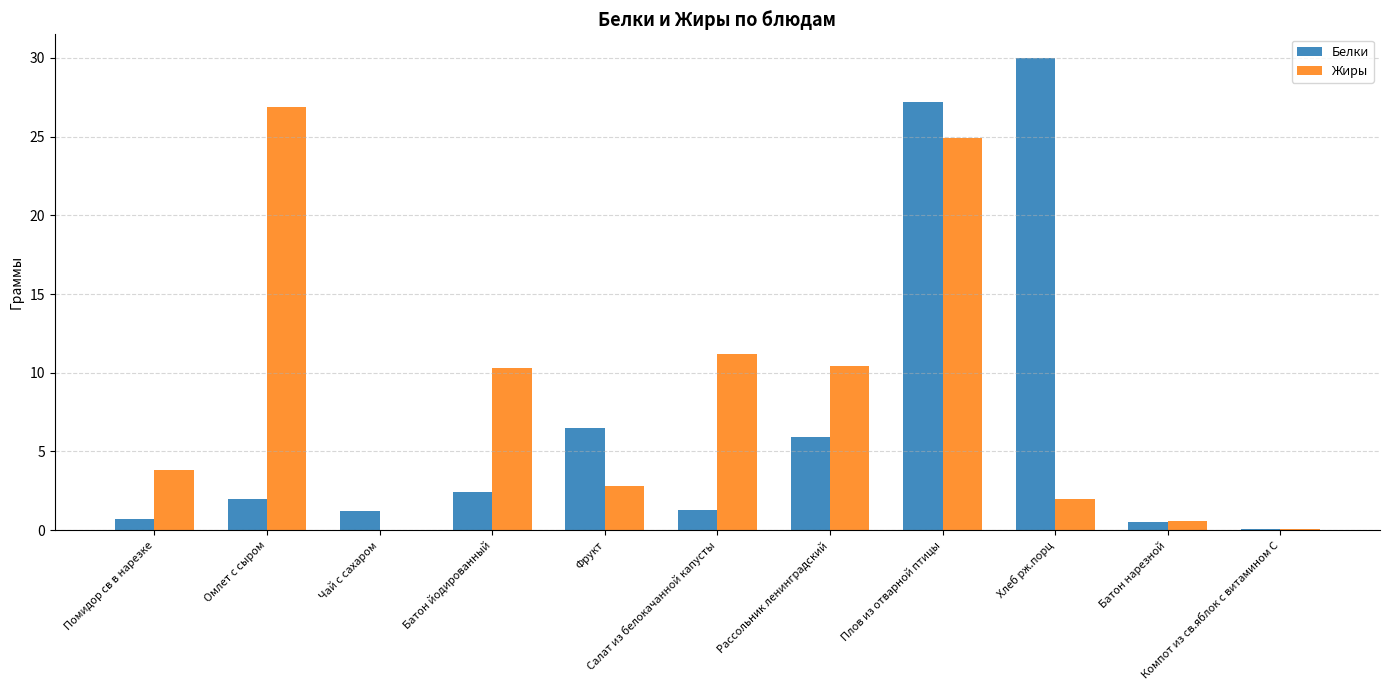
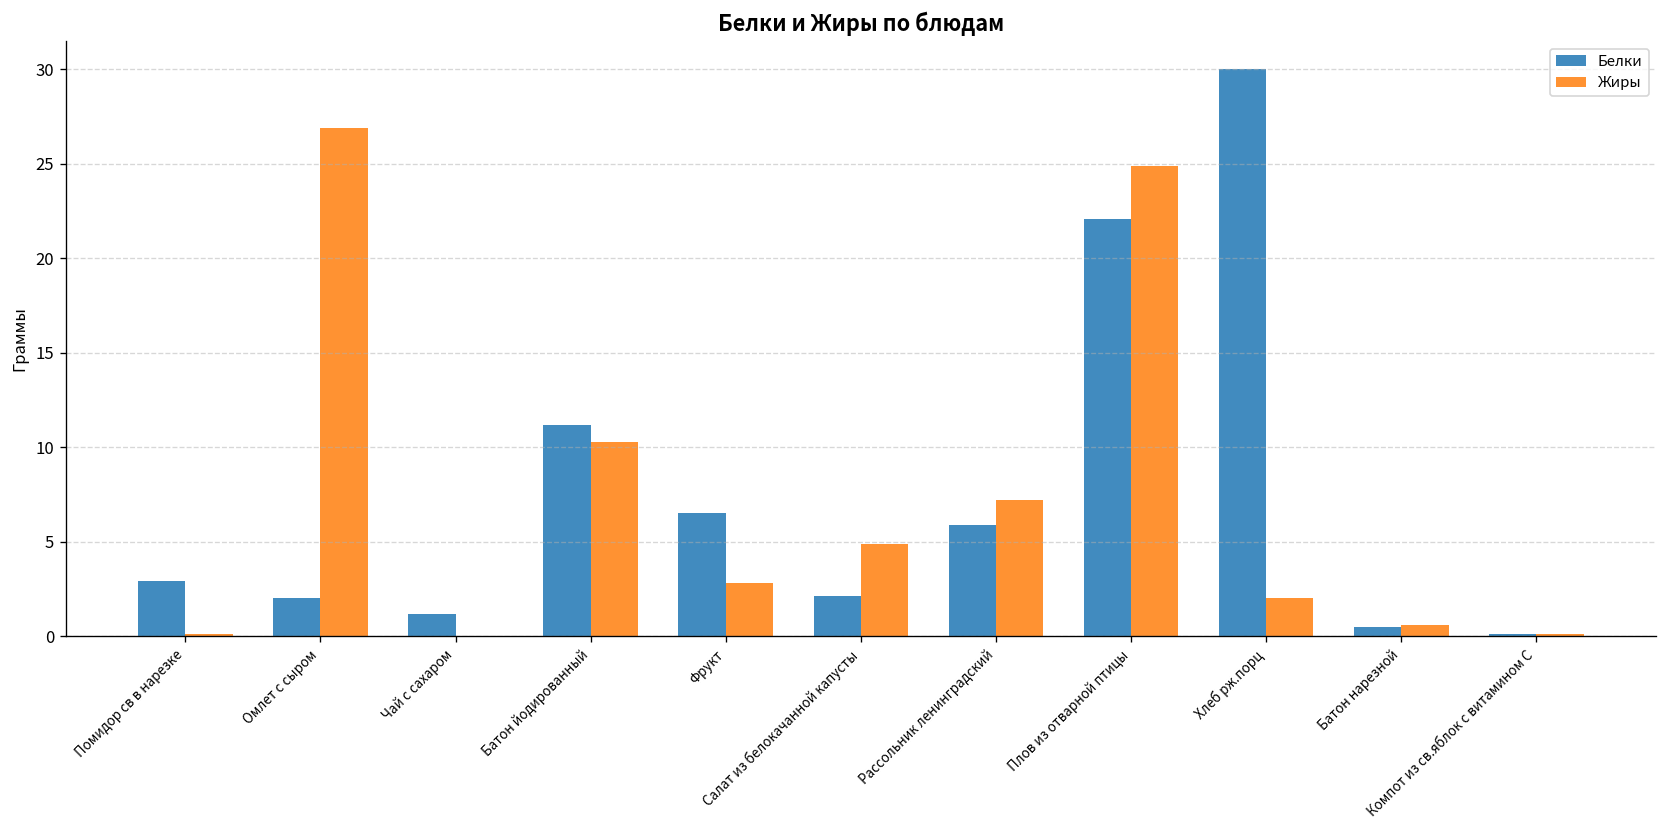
  {
    "Белки": {
-     "Помидор св в нарезке": 0.7,
+     "Помидор св в нарезке": 2.9,
      "Омлет с сыром": 2.0,
      "Чай с сахаром": 1.2,
-     "Батон йодированный": 2.4,
+     "Батон йодированный": 11.2,
      "Фрукт": 6.5,
-     "Салат из белокачанной капусты": 1.3,
+     "Салат из белокачанной капусты": 2.1,
      "Рассольник ленинградский": 5.9,
-     "Плов из отварной птицы": 27.2,
+     "Плов из отварной птицы": 22.1,
      "Хлеб рж.порц": 30.0,
      "Батон нарезной": 0.5
    },
    "Жиры": {
-     "Помидор св в нарезке": 3.8,
+     "Помидор св в нарезке": 0.1,
      "Омлет с сыром": 26.9,
      "Чай с сахаром": 0.0,
      "Батон йодированный": 10.3,
      "Фрукт": 2.8,
-     "Салат из белокачанной капусты": 11.2,
-     "Рассольник ленинградский": 10.4,
+     "Салат из белокачанной капусты": 4.9,
+     "Рассольник ленинградский": 7.2,
      "Плов из отварной птицы": 24.9,
      "Хлеб рж.порц": 2.0,
      "Батон нарезной": 0.6
    }
  }
